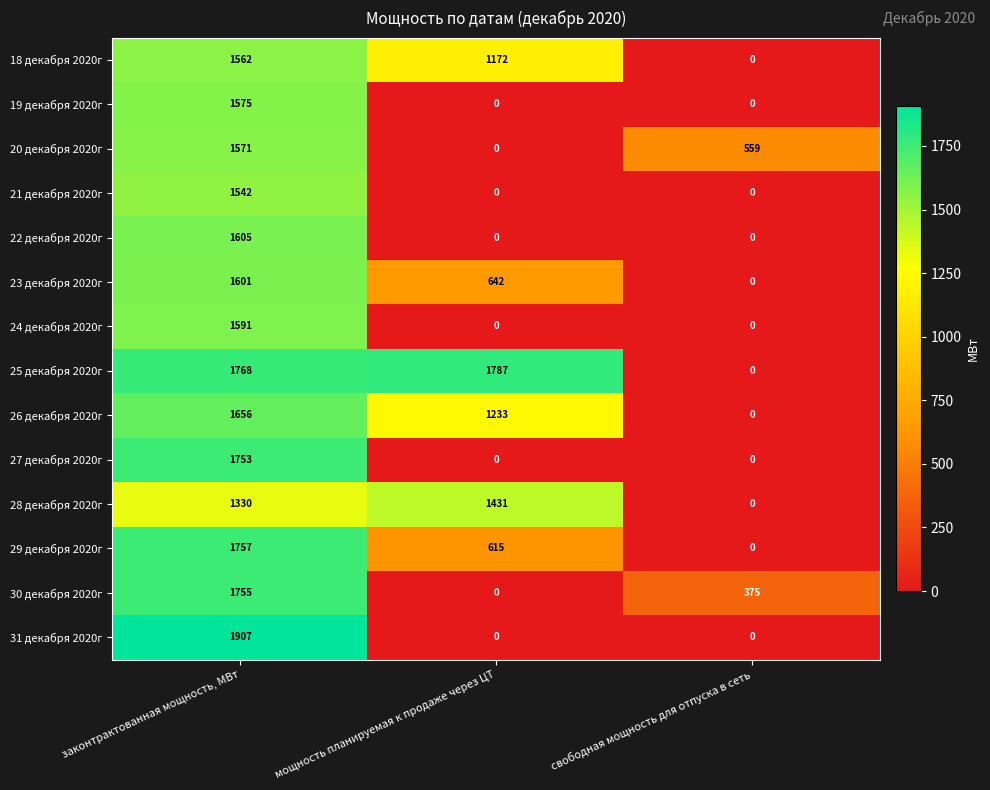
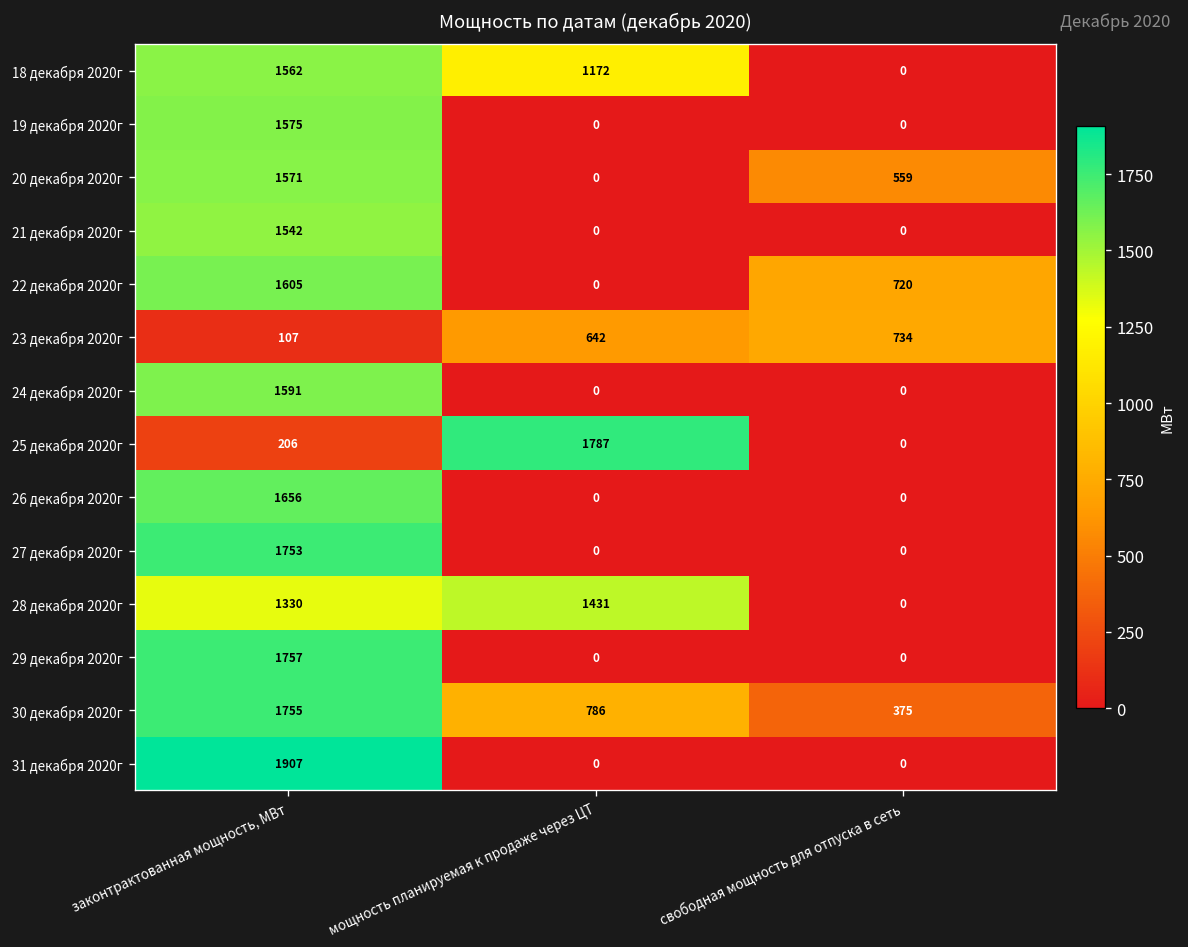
  {
    "18 декабря 2020г": {
      "законтрактованная мощность, МВт": 1562,
      "мощность планируемая к продаже через ЦТ": 1172,
      "свободная мощность для отпуска в сеть": 0
    },
    "19 декабря 2020г": {
      "законтрактованная мощность, МВт": 1575,
      "мощность планируемая к продаже через ЦТ": 0,
      "свободная мощность для отпуска в сеть": 0
    },
    "20 декабря 2020г": {
      "законтрактованная мощность, МВт": 1571,
      "мощность планируемая к продаже через ЦТ": 0,
      "свободная мощность для отпуска в сеть": 559
    },
    "21 декабря 2020г": {
      "законтрактованная мощность, МВт": 1542,
      "мощность планируемая к продаже через ЦТ": 0,
      "свободная мощность для отпуска в сеть": 0
    },
    "22 декабря 2020г": {
      "законтрактованная мощность, МВт": 1605,
      "мощность планируемая к продаже через ЦТ": 0,
-     "свободная мощность для отпуска в сеть": 0
+     "свободная мощность для отпуска в сеть": 720
    },
    "23 декабря 2020г": {
-     "законтрактованная мощность, МВт": 1601,
+     "законтрактованная мощность, МВт": 107,
      "мощность планируемая к продаже через ЦТ": 642,
-     "свободная мощность для отпуска в сеть": 0
+     "свободная мощность для отпуска в сеть": 734
    },
    "24 декабря 2020г": {
      "законтрактованная мощность, МВт": 1591,
      "мощность планируемая к продаже через ЦТ": 0,
      "свободная мощность для отпуска в сеть": 0
    },
    "25 декабря 2020г": {
-     "законтрактованная мощность, МВт": 1768,
+     "законтрактованная мощность, МВт": 206,
      "мощность планируемая к продаже через ЦТ": 1787,
      "свободная мощность для отпуска в сеть": 0
    },
    "26 декабря 2020г": {
      "законтрактованная мощность, МВт": 1656,
-     "мощность планируемая к продаже через ЦТ": 1233,
+     "мощность планируемая к продаже через ЦТ": 0,
      "свободная мощность для отпуска в сеть": 0
    },
    "27 декабря 2020г": {
      "законтрактованная мощность, МВт": 1753,
      "мощность планируемая к продаже через ЦТ": 0,
      "свободная мощность для отпуска в сеть": 0
    },
    "28 декабря 2020г": {
      "законтрактованная мощность, МВт": 1330,
      "мощность планируемая к продаже через ЦТ": 1431,
      "свободная мощность для отпуска в сеть": 0
    },
    "29 декабря 2020г": {
      "законтрактованная мощность, МВт": 1757,
-     "мощность планируемая к продаже через ЦТ": 615,
+     "мощность планируемая к продаже через ЦТ": 0,
      "свободная мощность для отпуска в сеть": 0
    },
    "30 декабря 2020г": {
      "законтрактованная мощность, МВт": 1755,
-     "мощность планируемая к продаже через ЦТ": 0,
+     "мощность планируемая к продаже через ЦТ": 786,
      "свободная мощность для отпуска в сеть": 375
    },
    "31 декабря 2020г": {
      "законтрактованная мощность, МВт": 1907,
      "мощность планируемая к продаже через ЦТ": 0,
      "свободная мощность для отпуска в сеть": 0
    }
  }
